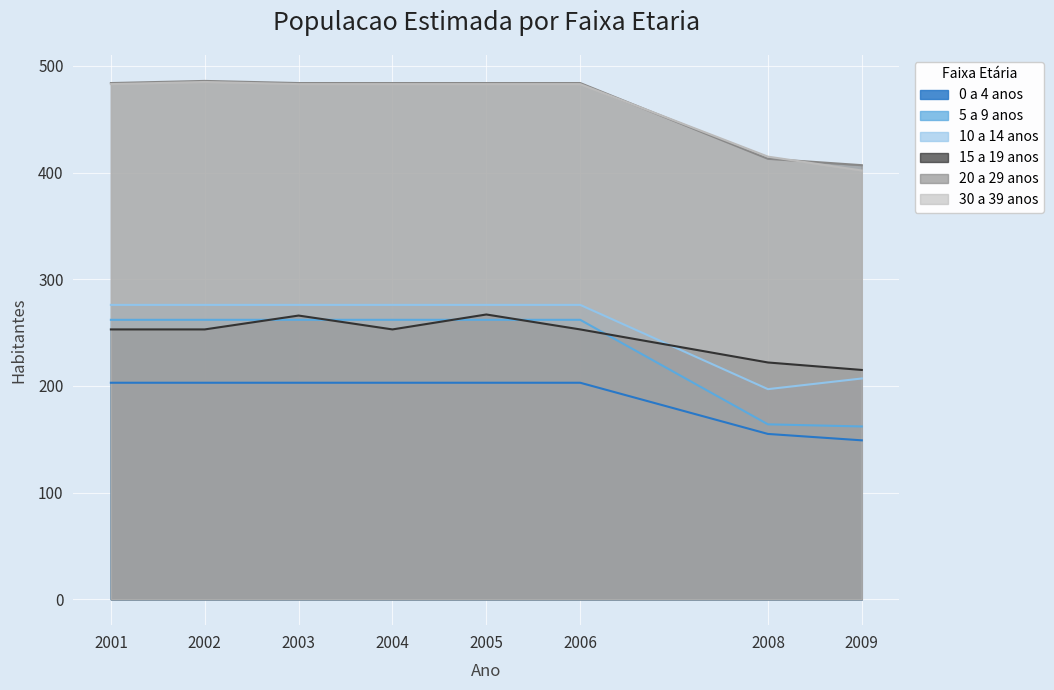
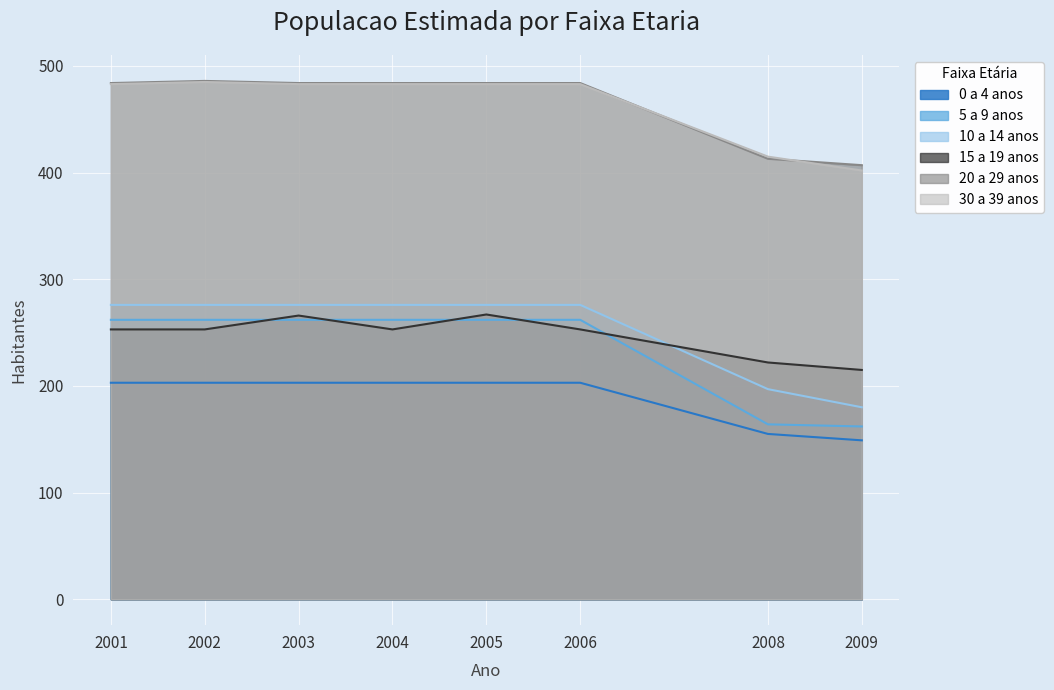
  {
    "0 a 4 anos": {
      "2001": 203,
      "2002": 203,
      "2003": 203,
      "2004": 203,
      "2005": 203,
      "2006": 203,
      "2008": 155,
      "2009": 149
    },
    "5 a 9 anos": {
      "2001": 262,
      "2002": 262,
      "2003": 262,
      "2004": 262,
      "2005": 262,
      "2006": 262,
      "2008": 164,
      "2009": 162
    },
    "10 a 14 anos": {
      "2001": 276,
      "2002": 276,
      "2003": 276,
      "2004": 276,
      "2005": 276,
      "2006": 276,
      "2008": 197,
-     "2009": 207
+     "2009": 180
    },
    "15 a 19 anos": {
      "2001": 253,
      "2002": 253,
      "2003": 266,
      "2004": 253,
      "2005": 267,
      "2006": 253,
      "2008": 222,
      "2009": 215
    },
    "20 a 29 anos": {
      "2009": 407
    },
    "30 a 39 anos": {
      "2009": 402
    }
  }
